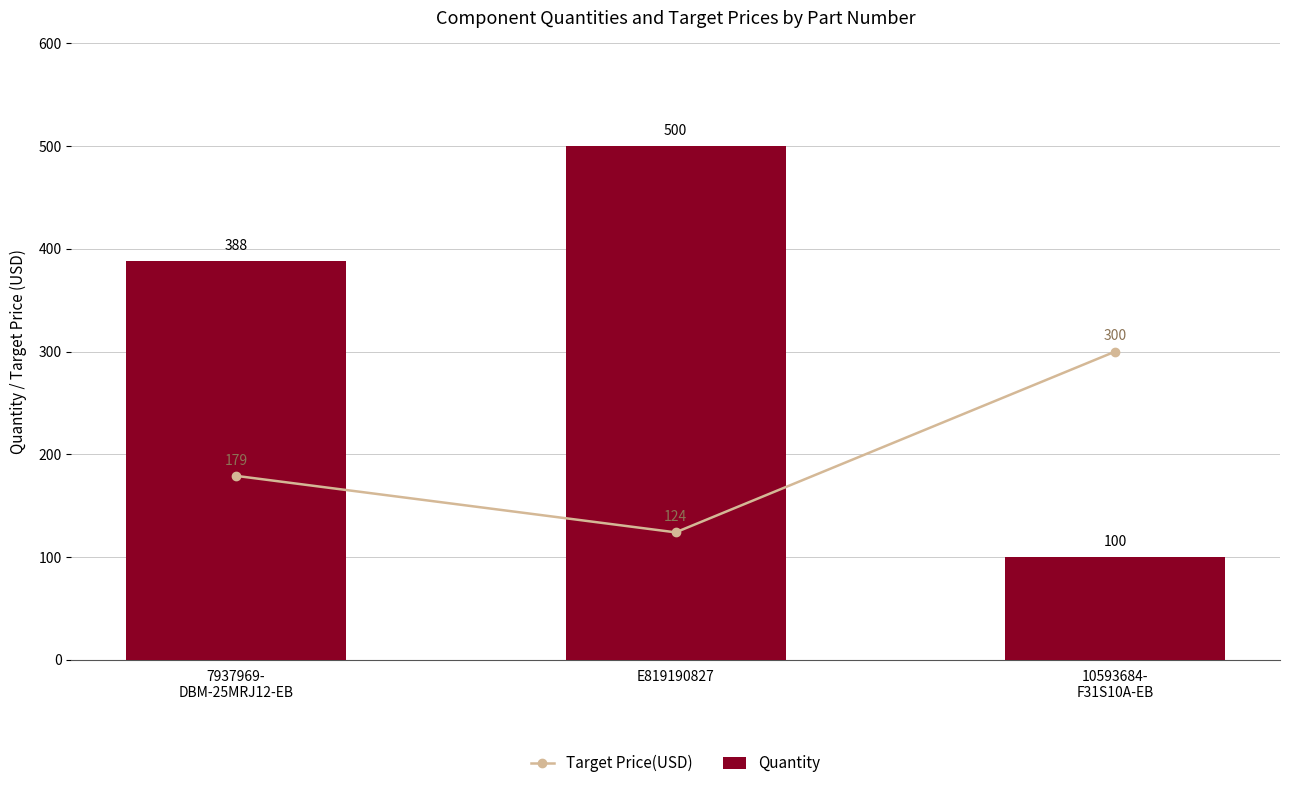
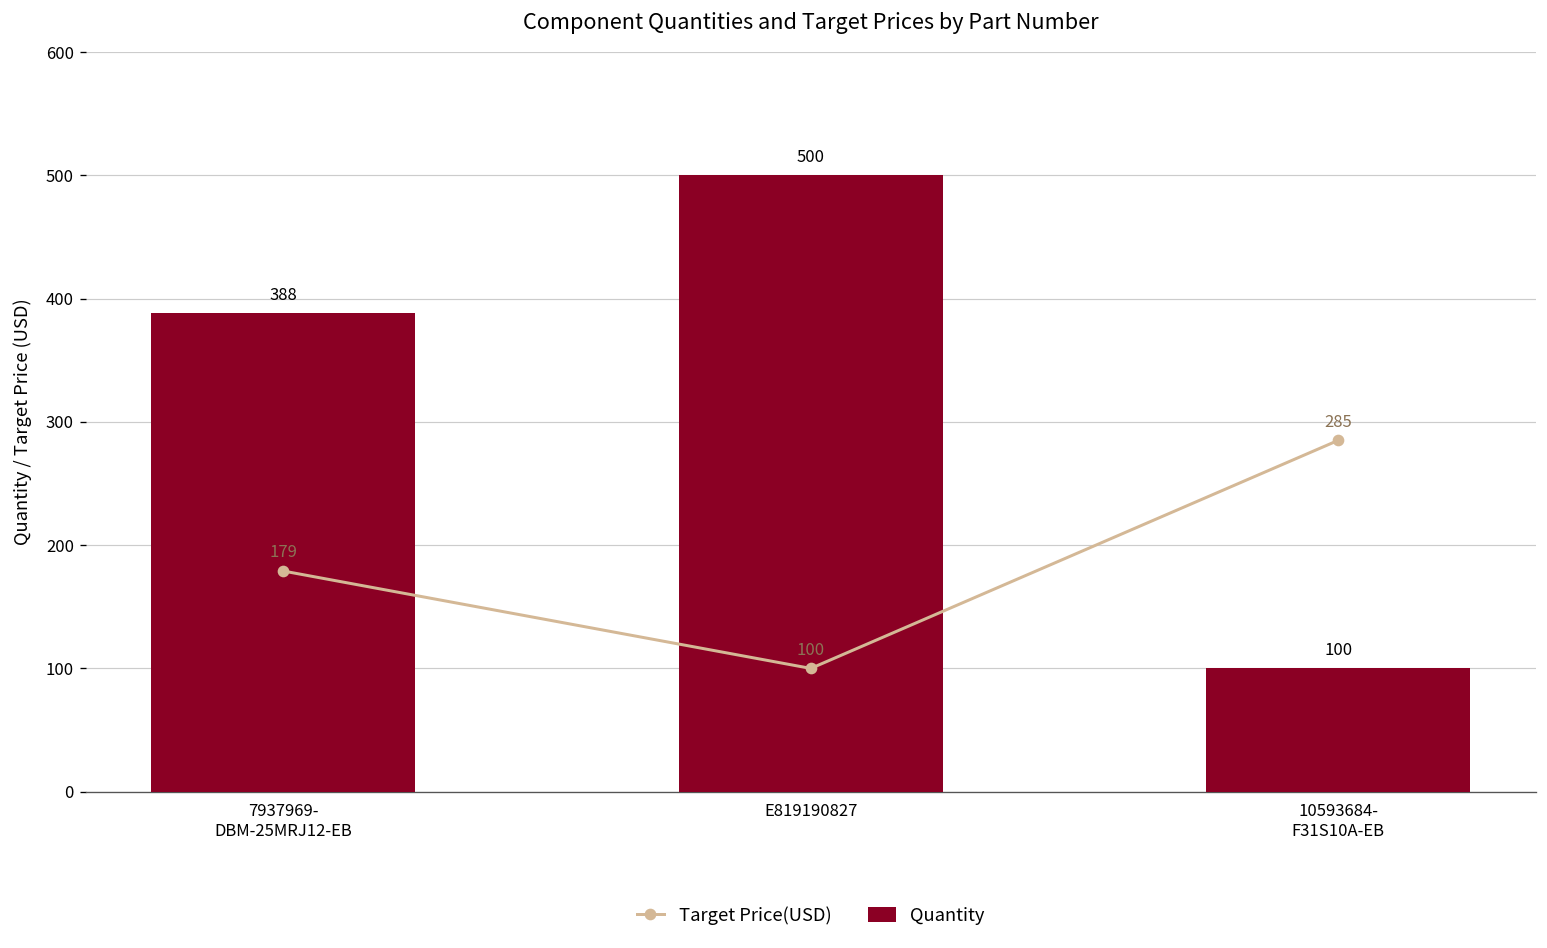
  {
    "Target Price(USD)": {
      "7937969- DBM-25MRJ12-EB": 179,
-     "E819190827": 124,
-     "10593684- F31S10A-EB": 300
+     "E819190827": 100,
+     "10593684- F31S10A-EB": 285
    },
    "Quantity": {
      "7937969- DBM-25MRJ12-EB": 388,
      "E819190827": 500,
      "10593684- F31S10A-EB": 100
    }
  }
